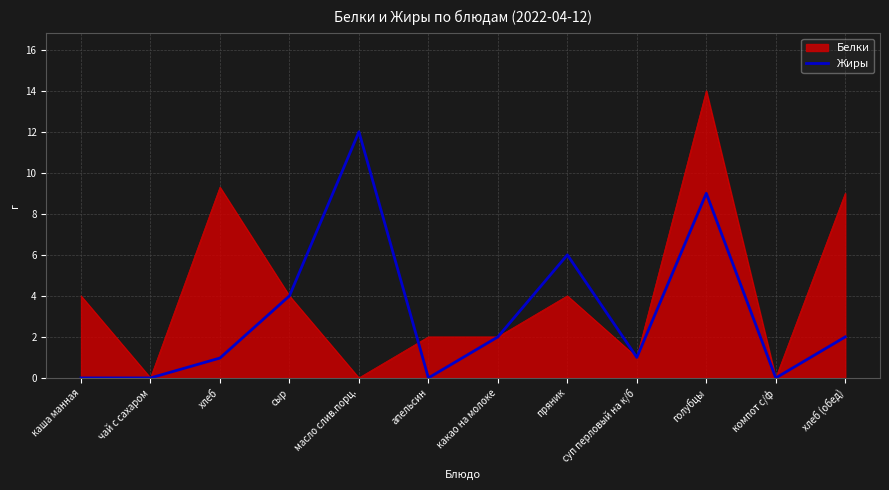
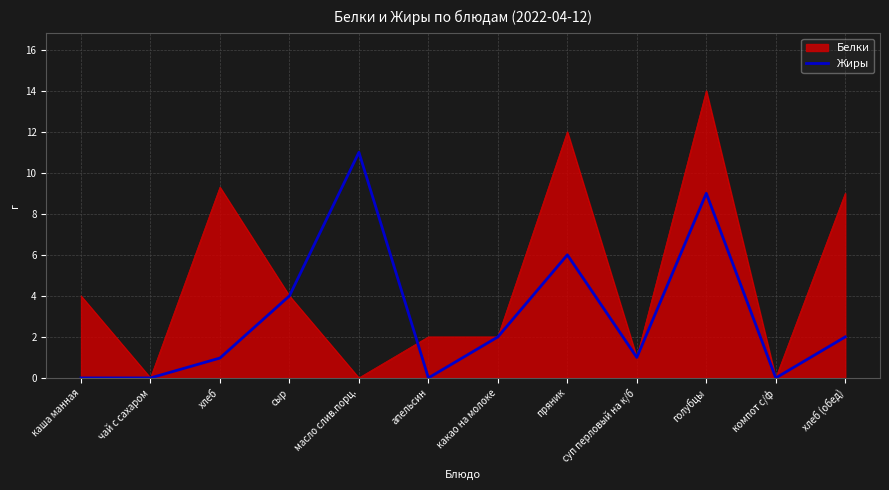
  {
    "Белки": {
      "каша манная": 4,
      "хлеб": 9.3,
      "масло слив.порц.": 0,
      "апельсин": 2,
-     "пряник": 4,
+     "пряник": 12,
      "голубцы": 14,
      "хлеб (обед)": 9
    },
    "Жиры": {
      "каша манная": 0,
      "хлеб": 1,
-     "масло слив.порц.": 12,
+     "масло слив.порц.": 11,
      "апельсин": 0,
      "пряник": 6,
      "голубцы": 9,
      "хлеб (обед)": 2
    }
  }
